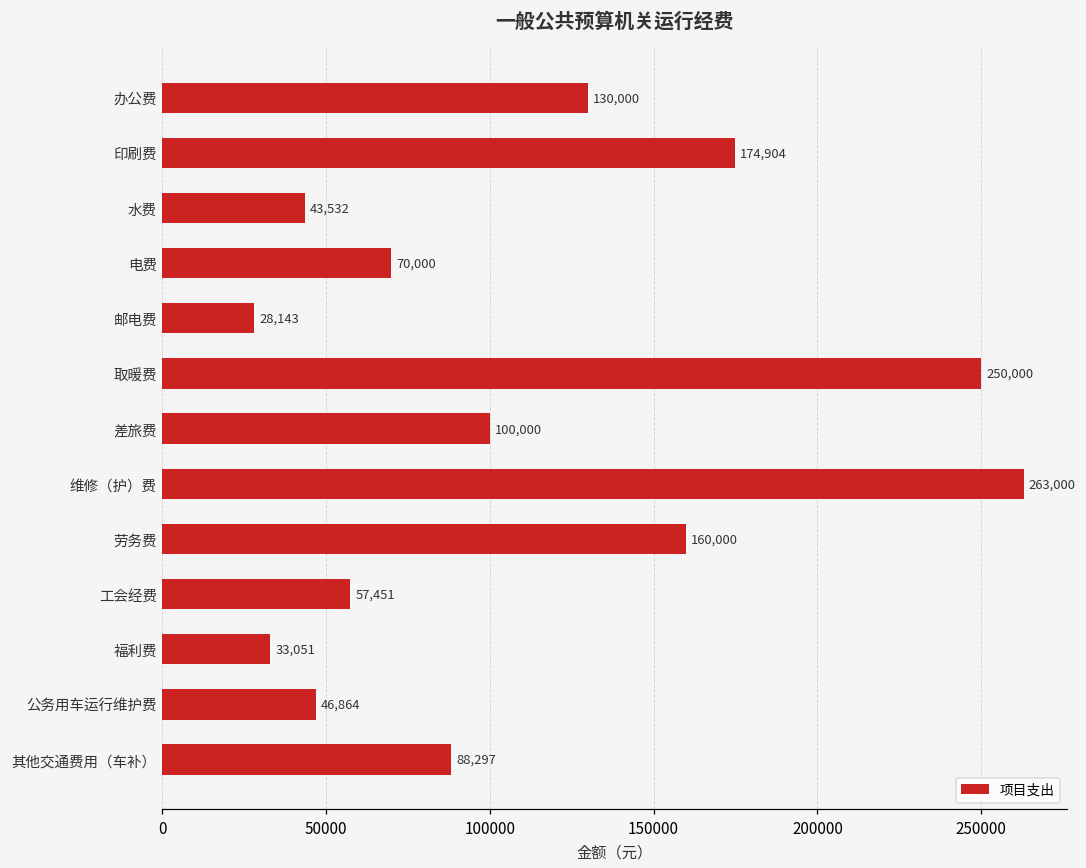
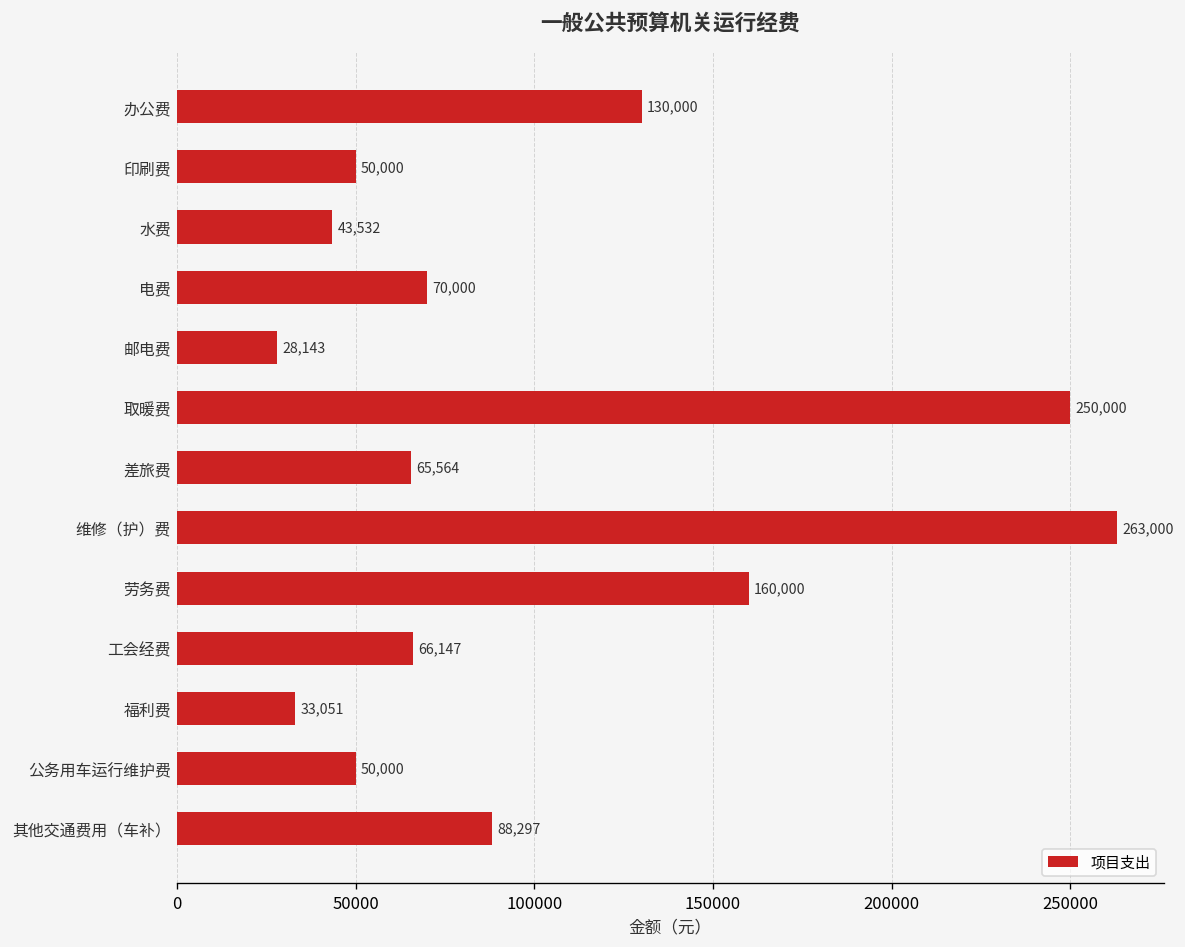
  {
    "办公费": "130,000",
-   "印刷费": "174,904",
+   "印刷费": "50,000",
    "水费": "43,532",
    "电费": "70,000",
    "邮电费": "28,143",
    "取暖费": "250,000",
-   "差旅费": "100,000",
+   "差旅费": "65,564",
    "维修（护）费": "263,000",
    "劳务费": "160,000",
-   "工会经费": "57,451",
+   "工会经费": "66,147",
    "福利费": "33,051",
-   "公务用车运行维护费": "46,864",
+   "公务用车运行维护费": "50,000",
    "其他交通费用（车补）": "88,297"
  }
